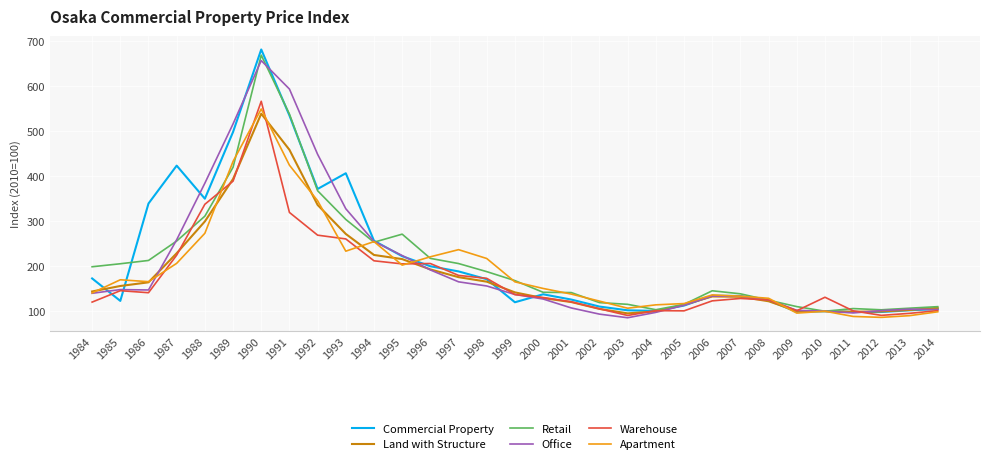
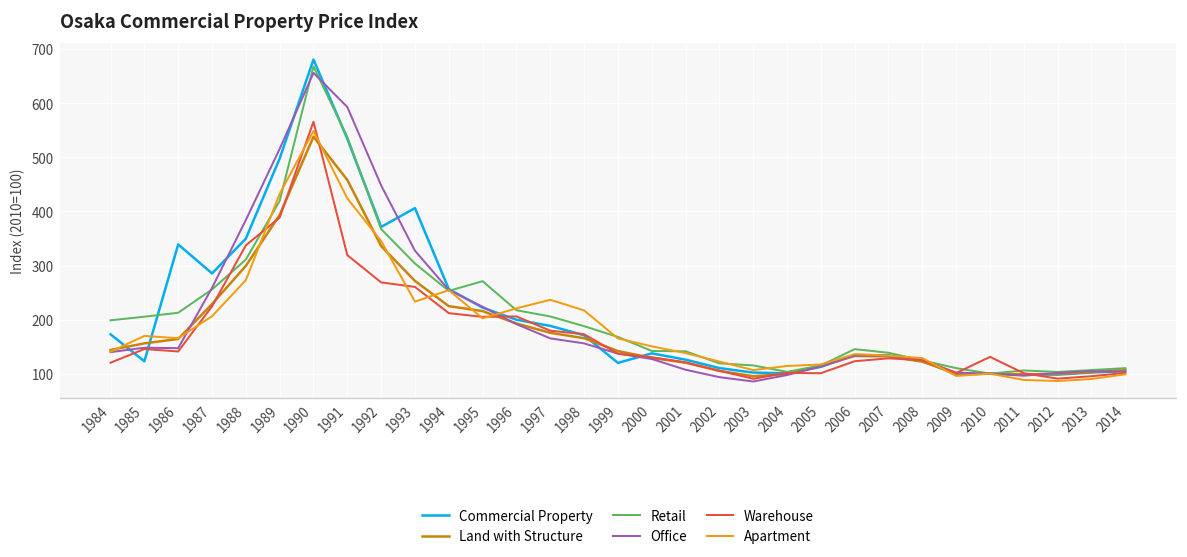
  {
    "Commercial Property": {
      "1984": 170,
      "1985": 120,
      "1986": 340,
-     "1987": 420,
+     "1987": 290,
      "1988": 350,
      "1989": 500,
      "1990": 680,
      "1993": 410,
      "1996": 200,
      "1997": 190,
      "1999": 120
    },
    "Retail": {
      "1984": 200,
      "1985": 210,
      "1986": 210,
      "1988": 310,
      "1989": 420,
      "1990": 670,
      "1993": 300,
      "1995": 270,
      "1997": 210,
      "1998": 190,
      "2003": 120,
      "2006": 150,
      "2009": 110
    },
    "Office": {
      "1986": 150,
      "1988": 380,
      "1989": 520,
      "1990": 660,
      "1991": 590,
      "1992": 450,
      "1993": 330,
      "1997": 170,
      "1998": 160,
      "2001": 110,
      "2002": 90
    },
    "Warehouse": {
      "1984": 120,
      "1986": 140,
      "1988": 340,
      "1990": 570,
      "1991": 320,
      "1992": 270,
      "1993": 260,
      "1994": 210,
      "1996": 210,
      "2005": 100,
      "2006": 120,
      "2010": 130
    }
  }
